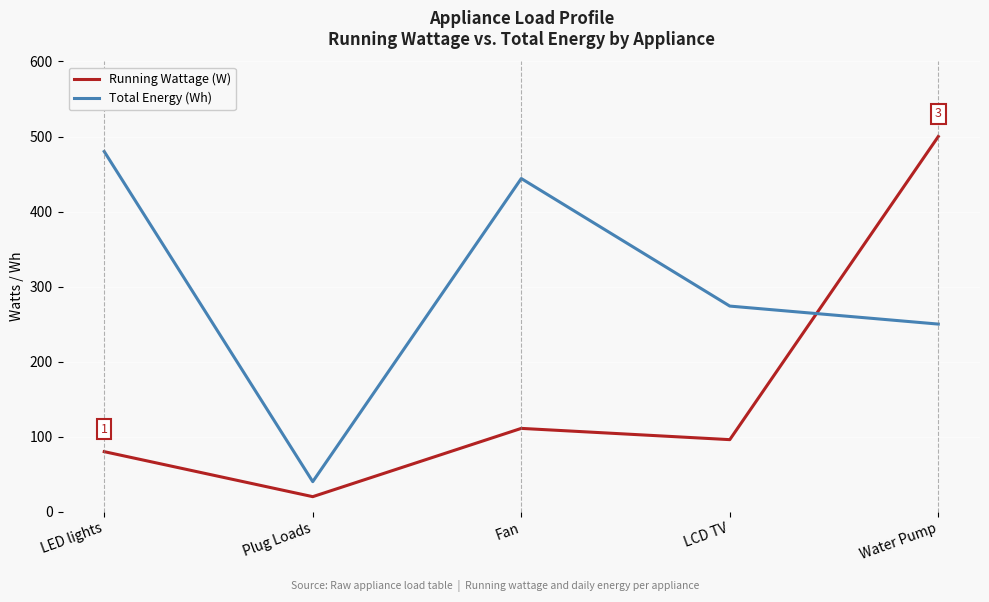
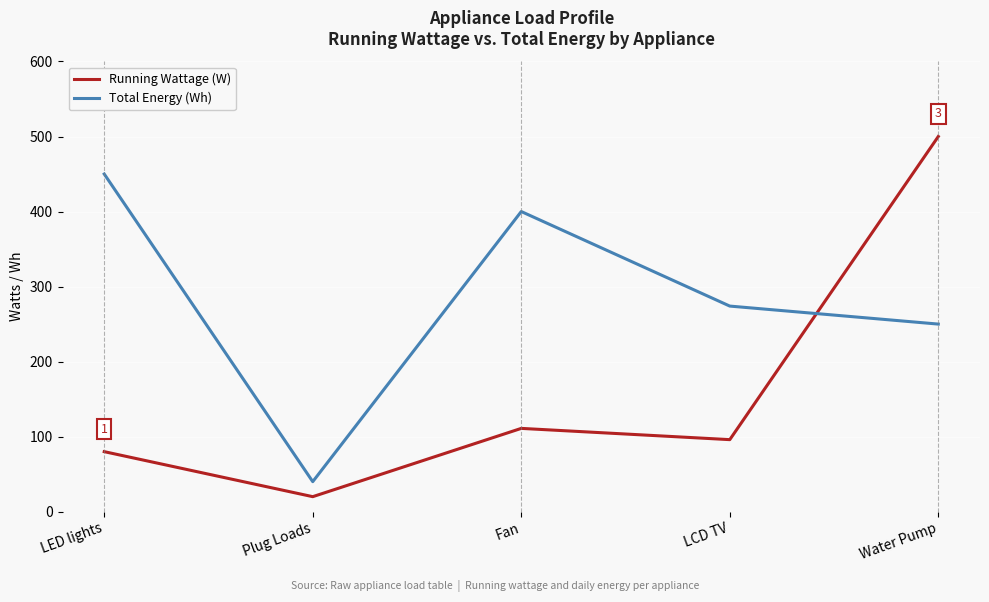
  {
    "Running Wattage (W)": {
      "Plug Loads": 20,
      "Fan": 110,
      "LCD TV": 100
    },
    "Total Energy (Wh)": {
-     "LED lights": 480,
+     "LED lights": 450,
      "Plug Loads": 40,
-     "Fan": 440,
+     "Fan": 400,
      "LCD TV": 270,
      "Water Pump": 250
    }
  }
